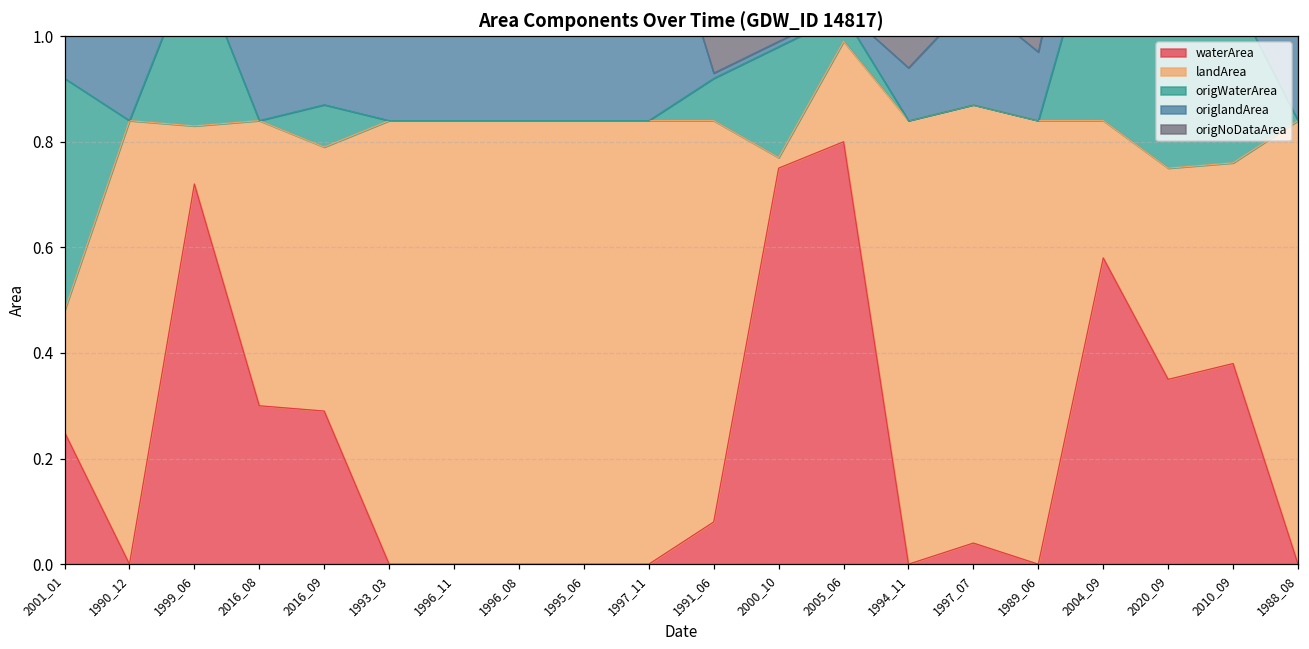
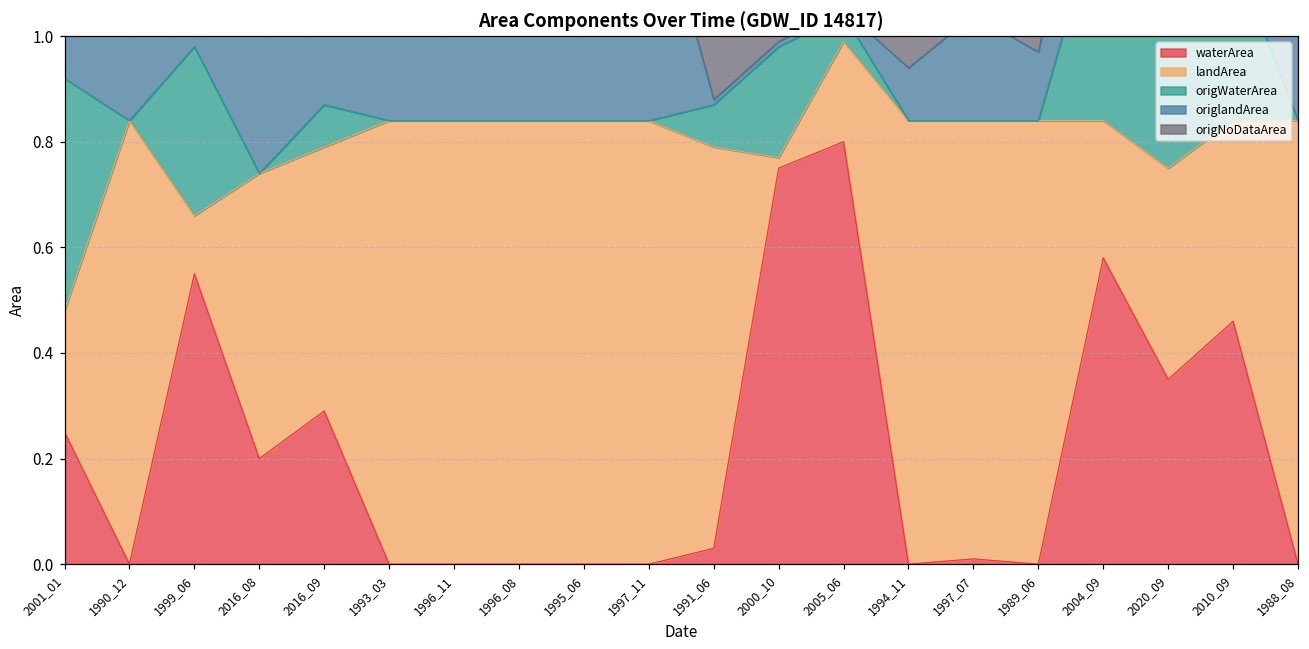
  {
    "waterArea": {
      "2001_01": 0.25,
      "1990_12": 0.00,
-     "1999_06": 0.72,
-     "2016_08": 0.3,
+     "1999_06": 0.55,
+     "2016_08": 0.2,
      "2016_09": 0.29,
      "1993_03": 0.00,
      "1996_11": 0.00,
      "1996_08": 0.00,
      "1995_06": 0.00,
      "1997_11": 0.00,
-     "1991_06": 0.08,
+     "1991_06": 0.03,
      "2000_10": 0.75,
      "2005_06": 0.80,
      "1994_11": 0.00,
-     "1997_07": 0.04,
+     "1997_07": 0.01,
      "1989_06": 0.00,
      "2004_09": 0.58,
      "2020_09": 0.35,
-     "2010_09": 0.38,
+     "2010_09": 0.46,
      "1988_08": 0.00
    },
    "landArea": {
      "2001_01": 0.23,
      "1999_06": 0.11,
      "2016_09": 0.50,
      "1991_06": 0.76,
      "2000_10": 0.02,
      "2005_06": 0.19,
      "2004_09": 0.26,
      "2020_09": 0.40
    }
  }
